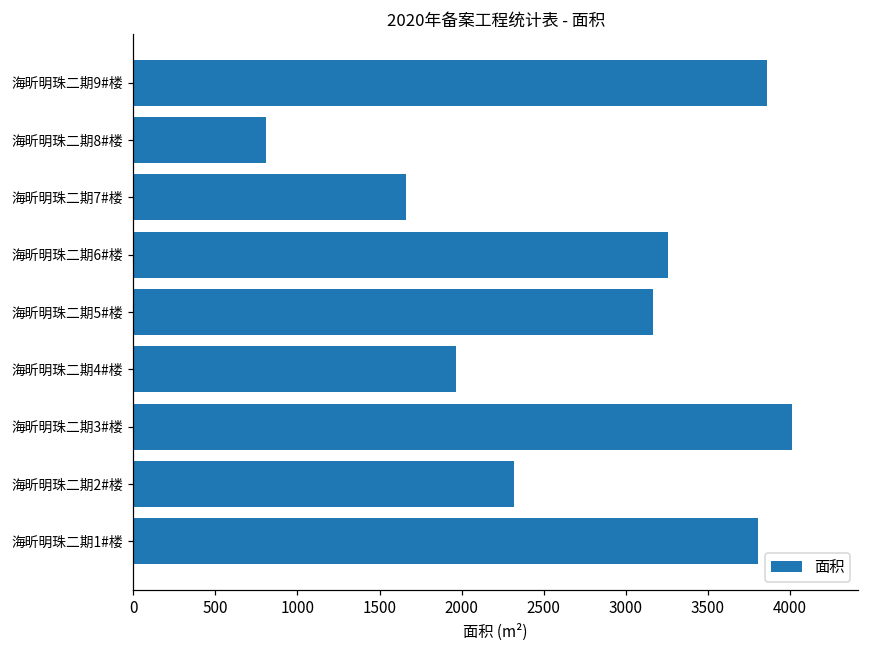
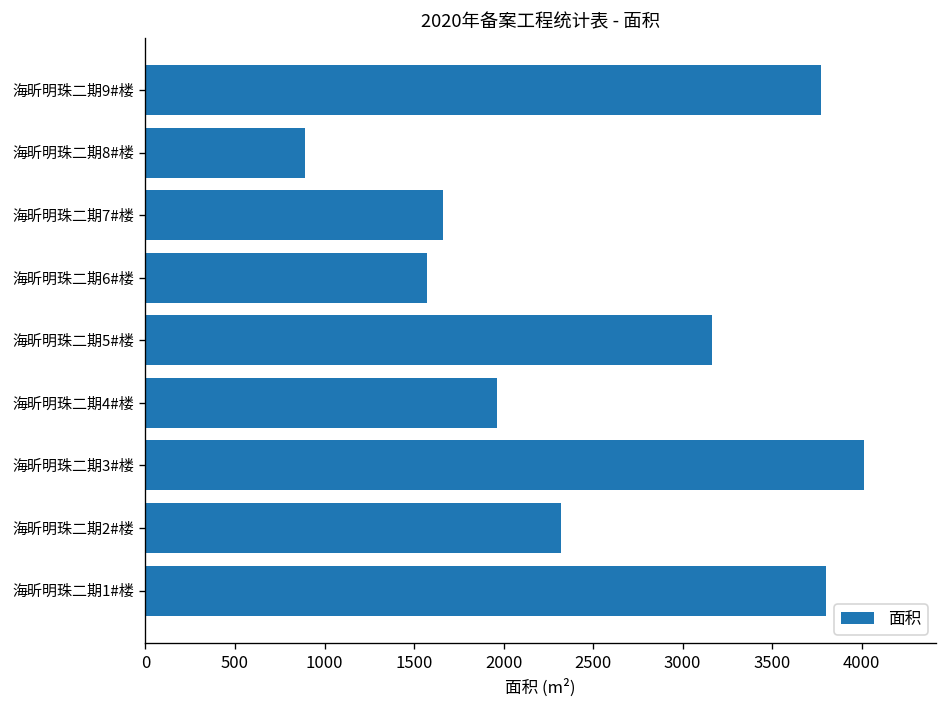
  {
-   "海昕明珠二期9#楼": 3860,
-   "海昕明珠二期8#楼": 810,
+   "海昕明珠二期9#楼": 3770,
+   "海昕明珠二期8#楼": 890,
    "海昕明珠二期7#楼": 1660,
-   "海昕明珠二期6#楼": 3250,
+   "海昕明珠二期6#楼": 1570,
    "海昕明珠二期5#楼": 3160,
    "海昕明珠二期4#楼": 1960,
    "海昕明珠二期3#楼": 4010,
    "海昕明珠二期2#楼": 2320,
    "海昕明珠二期1#楼": 3800
  }
